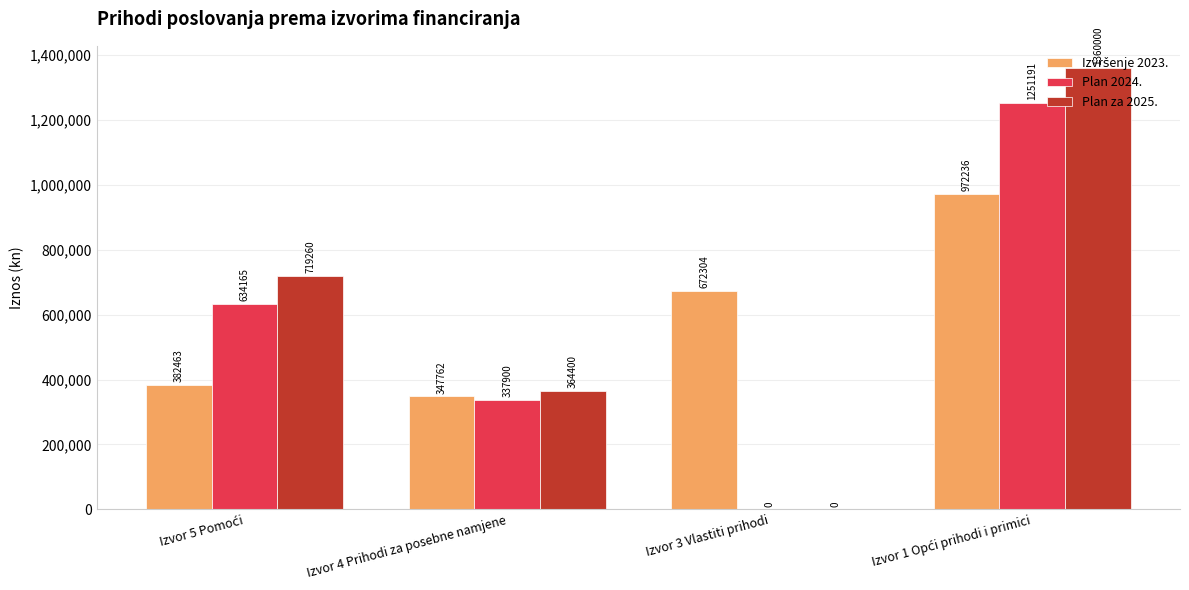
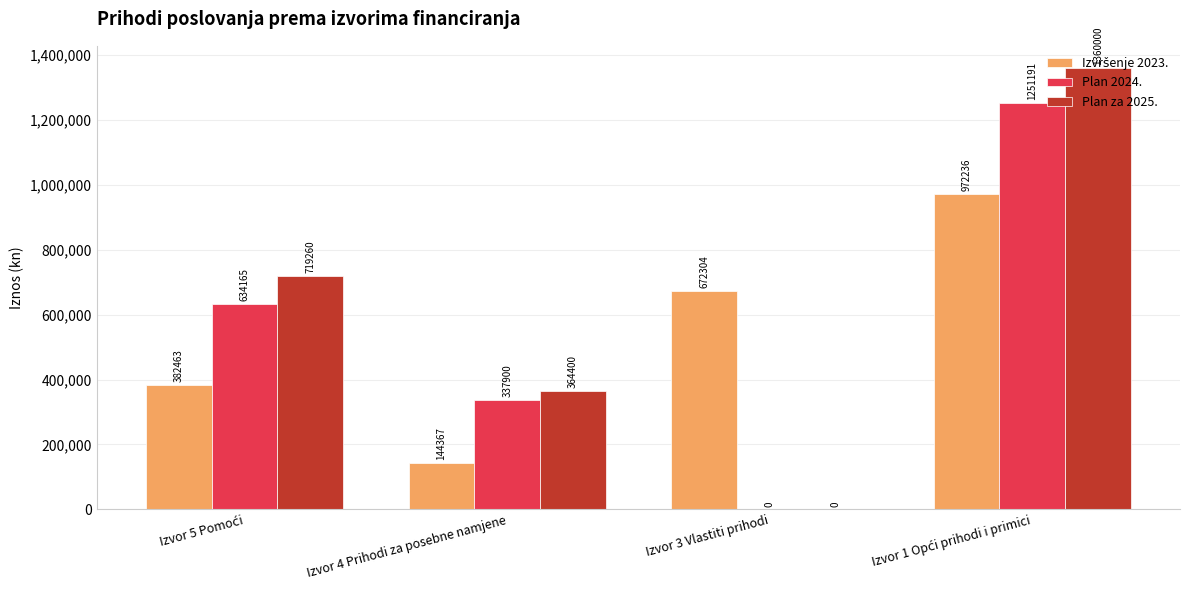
  {
    "Izvršenje 2023.": {
      "Izvor 5 Pomoći": 382463,
-     "Izvor 4 Prihodi za posebne namjene": 347762,
+     "Izvor 4 Prihodi za posebne namjene": 144367,
      "Izvor 3 Vlastiti prihodi": 672304,
      "Izvor 1 Opći prihodi i primici": 972236
    }
  }
